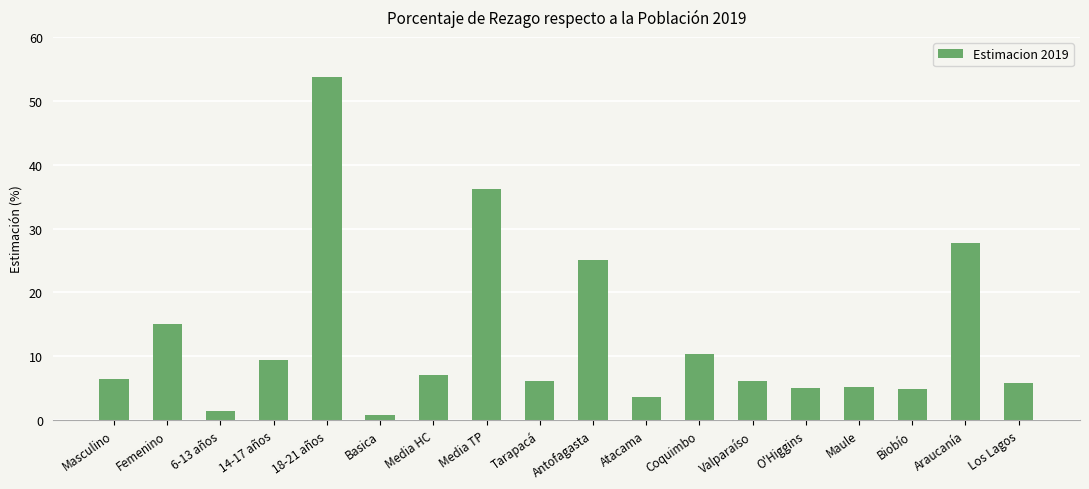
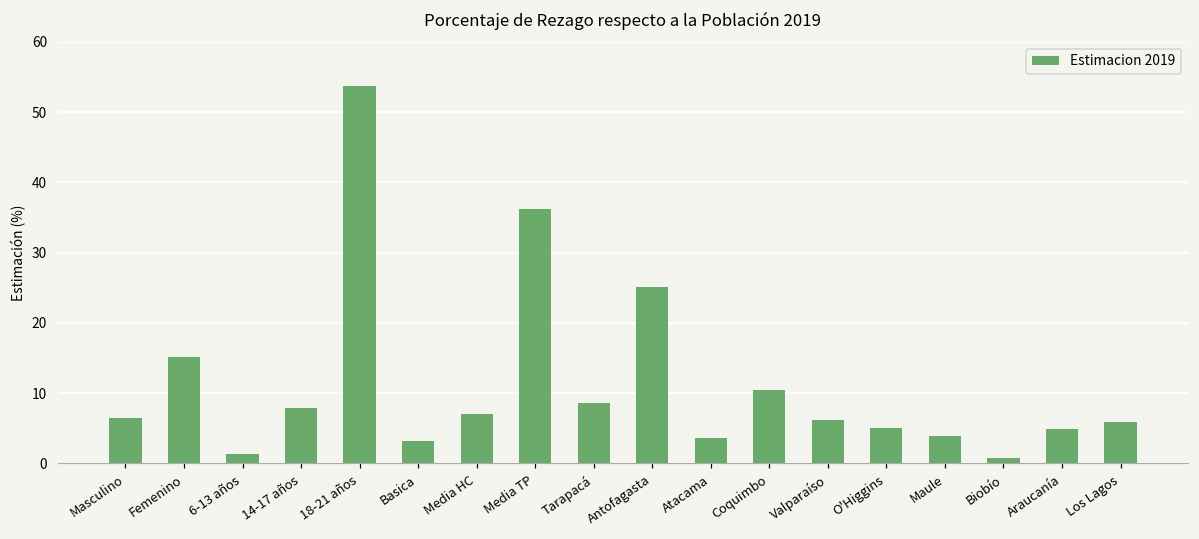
  {
    "Masculino": 6,
    "Femenino": 15,
    "6-13 años": 1,
-   "14-17 años": 9,
+   "14-17 años": 8,
    "18-21 años": 54,
-   "Basica": 1,
+   "Basica": 3,
    "Media HC": 7,
    "Media TP": 36,
-   "Tarapacá": 6,
+   "Tarapacá": 9,
    "Antofagasta": 25,
    "Atacama": 4,
    "Coquimbo": 10,
    "Valparaíso": 6,
    "O'Higgins": 5,
-   "Maule": 5,
-   "Biobío": 5,
-   "Araucanía": 28,
+   "Maule": 4,
+   "Biobío": 1,
+   "Araucanía": 5,
    "Los Lagos": 6
  }
